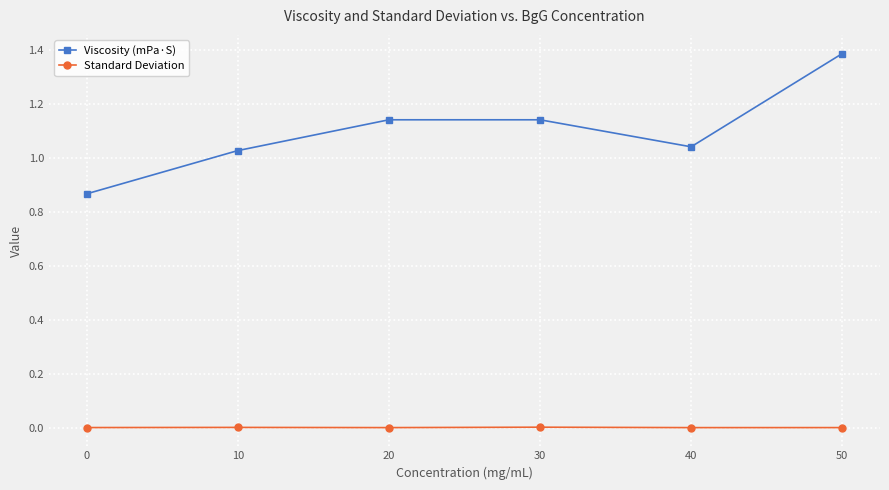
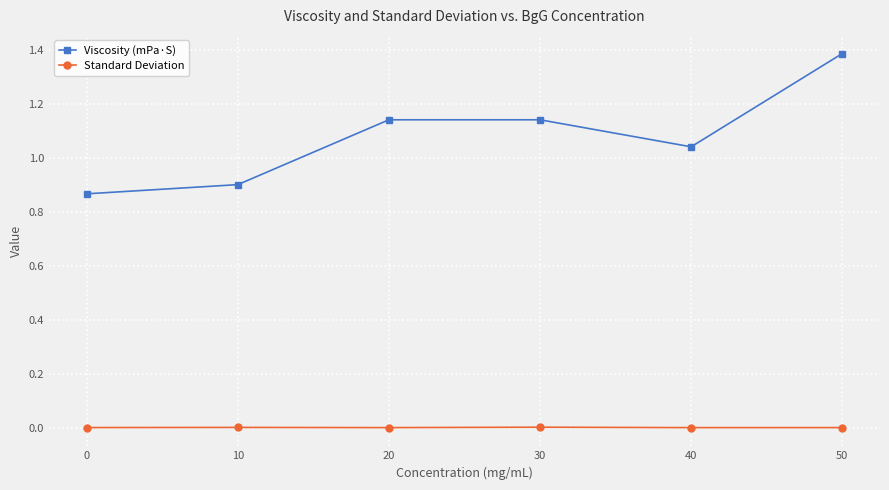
  {
    "Viscosity (mPa·S)": {
      "0": 0.87,
-     "10": 1.03,
+     "10": 0.90,
      "20": 1.14,
      "30": 1.14,
      "40": 1.04,
      "50": 1.39
    },
    "Standard Deviation": {
      "0": 0.00,
      "10": 0.00,
      "20": 0.00,
      "30": 0.00,
      "40": 0.00,
      "50": 0.00
    }
  }
